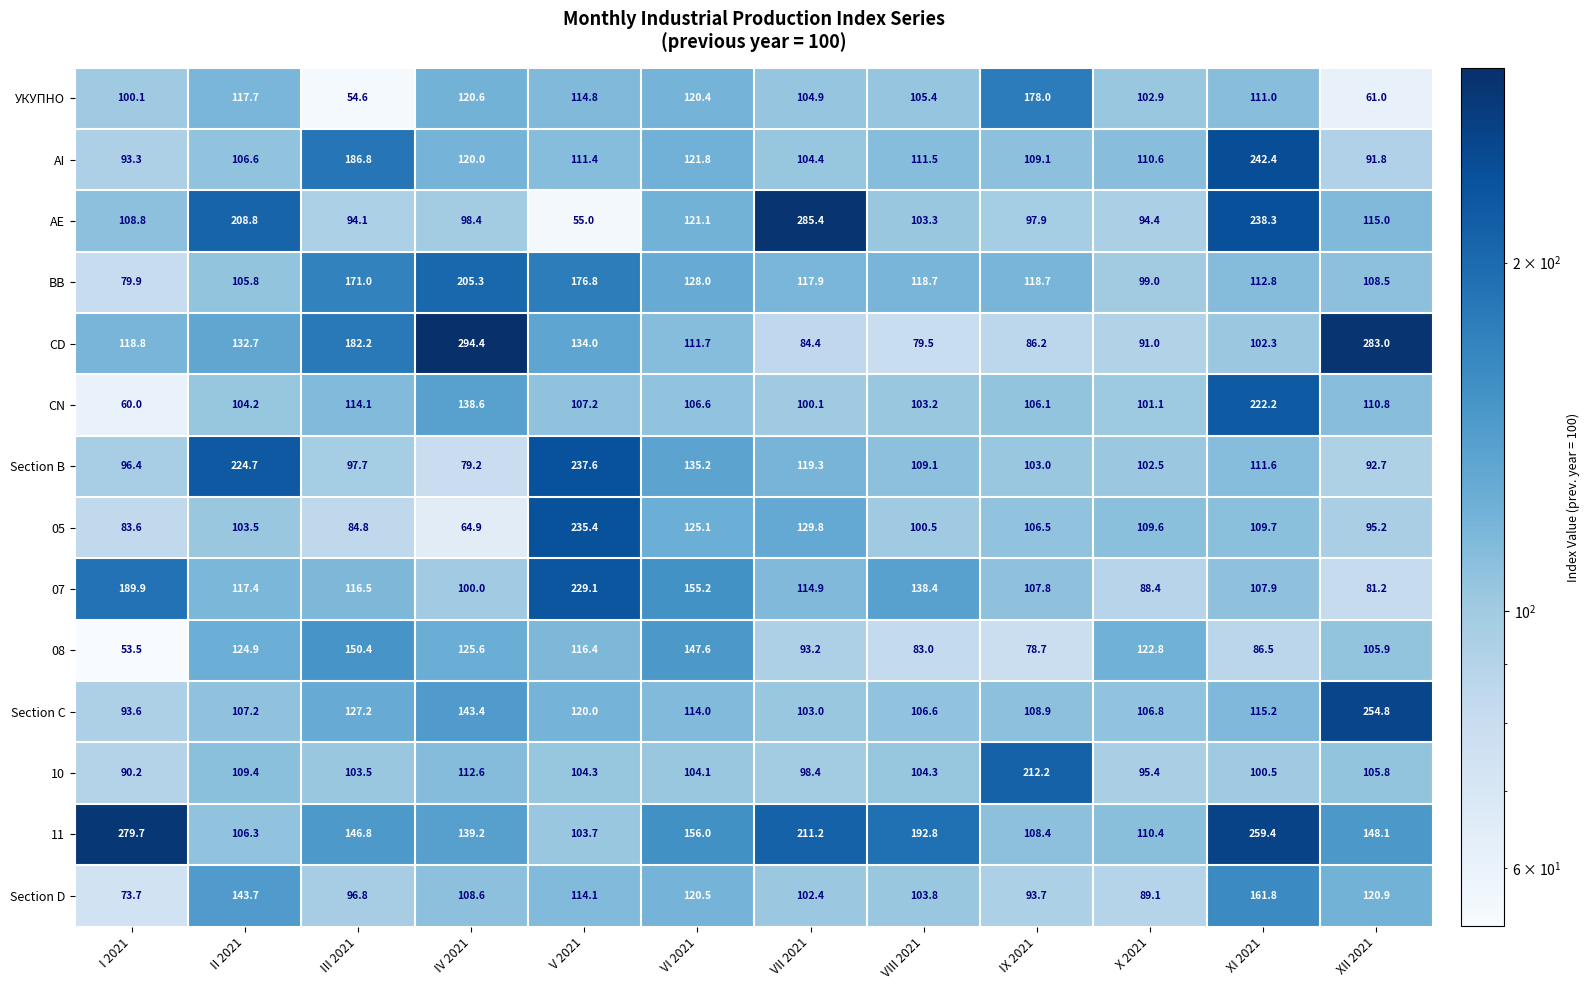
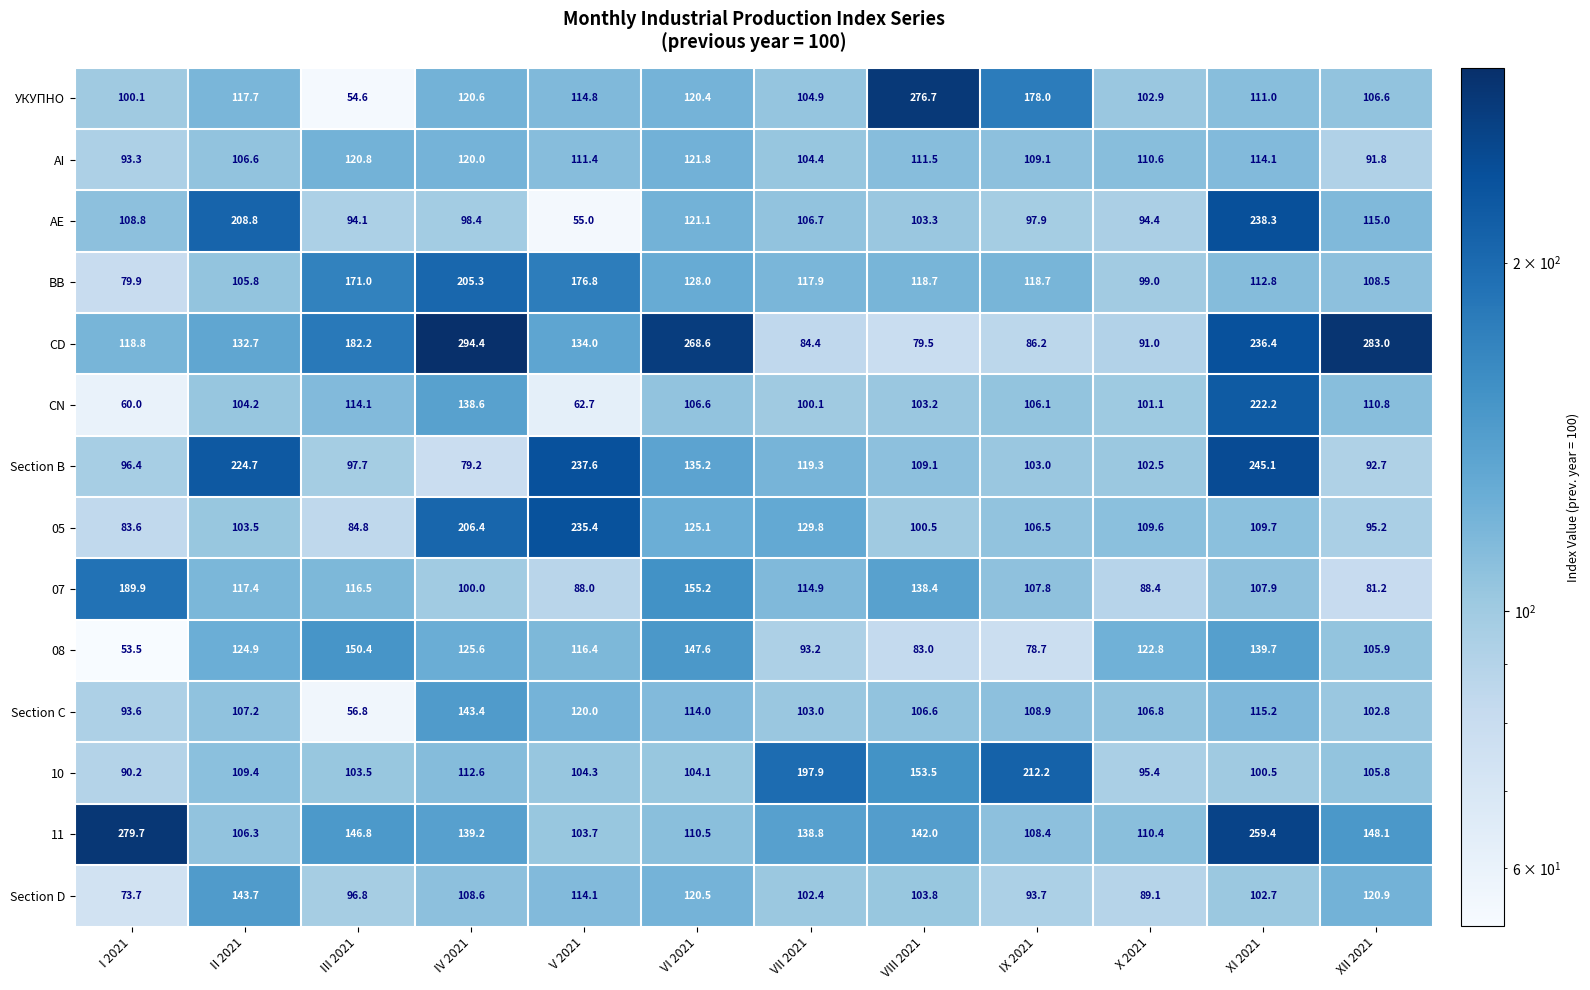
  {
    "УКУПНО": {
      "I 2021": 100.1,
      "II 2021": 117.7,
      "III 2021": 54.6,
      "IV 2021": 120.6,
      "V 2021": 114.8,
      "VI 2021": 120.4,
      "VII 2021": 104.9,
-     "VIII 2021": 105.4,
+     "VIII 2021": 276.7,
      "IX 2021": 178.0,
      "X 2021": 102.9,
      "XI 2021": 111.0,
-     "XII 2021": 61.0
+     "XII 2021": 106.6
    },
    "AI": {
      "I 2021": 93.3,
      "II 2021": 106.6,
-     "III 2021": 186.8,
+     "III 2021": 120.8,
      "IV 2021": 120.0,
      "V 2021": 111.4,
      "VI 2021": 121.8,
      "VII 2021": 104.4,
      "VIII 2021": 111.5,
      "IX 2021": 109.1,
      "X 2021": 110.6,
-     "XI 2021": 242.4,
+     "XI 2021": 114.1,
      "XII 2021": 91.8
    },
    "AE": {
      "I 2021": 108.8,
      "II 2021": 208.8,
      "III 2021": 94.1,
      "IV 2021": 98.4,
      "V 2021": 55.0,
      "VI 2021": 121.1,
-     "VII 2021": 285.4,
+     "VII 2021": 106.7,
      "VIII 2021": 103.3,
      "IX 2021": 97.9,
      "X 2021": 94.4,
      "XI 2021": 238.3,
      "XII 2021": 115.0
    },
    "BB": {
      "I 2021": 79.9,
      "II 2021": 105.8,
      "III 2021": 171.0,
      "IV 2021": 205.3,
      "V 2021": 176.8,
      "VI 2021": 128.0,
      "VII 2021": 117.9,
      "VIII 2021": 118.7,
      "IX 2021": 118.7,
      "X 2021": 99.0,
      "XI 2021": 112.8,
      "XII 2021": 108.5
    },
    "CD": {
      "I 2021": 118.8,
      "II 2021": 132.7,
      "III 2021": 182.2,
      "IV 2021": 294.4,
      "V 2021": 134.0,
-     "VI 2021": 111.7,
+     "VI 2021": 268.6,
      "VII 2021": 84.4,
      "VIII 2021": 79.5,
      "IX 2021": 86.2,
      "X 2021": 91.0,
-     "XI 2021": 102.3,
+     "XI 2021": 236.4,
      "XII 2021": 283.0
    },
    "CN": {
      "I 2021": 60.0,
      "II 2021": 104.2,
      "III 2021": 114.1,
      "IV 2021": 138.6,
-     "V 2021": 107.2,
+     "V 2021": 62.7,
      "VI 2021": 106.6,
      "VII 2021": 100.1,
      "VIII 2021": 103.2,
      "IX 2021": 106.1,
      "X 2021": 101.1,
      "XI 2021": 222.2,
      "XII 2021": 110.8
    },
    "Section B": {
      "I 2021": 96.4,
      "II 2021": 224.7,
      "III 2021": 97.7,
      "IV 2021": 79.2,
      "V 2021": 237.6,
      "VI 2021": 135.2,
      "VII 2021": 119.3,
      "VIII 2021": 109.1,
      "IX 2021": 103.0,
      "X 2021": 102.5,
-     "XI 2021": 111.6,
+     "XI 2021": 245.1,
      "XII 2021": 92.7
    },
    "05": {
      "I 2021": 83.6,
      "II 2021": 103.5,
      "III 2021": 84.8,
-     "IV 2021": 64.9,
+     "IV 2021": 206.4,
      "V 2021": 235.4,
      "VI 2021": 125.1,
      "VII 2021": 129.8,
      "VIII 2021": 100.5,
      "IX 2021": 106.5,
      "X 2021": 109.6,
      "XI 2021": 109.7,
      "XII 2021": 95.2
    },
    "07": {
      "I 2021": 189.9,
      "II 2021": 117.4,
      "III 2021": 116.5,
      "IV 2021": 100.0,
-     "V 2021": 229.1,
+     "V 2021": 88.0,
      "VI 2021": 155.2,
      "VII 2021": 114.9,
      "VIII 2021": 138.4,
      "IX 2021": 107.8,
      "X 2021": 88.4,
      "XI 2021": 107.9,
      "XII 2021": 81.2
    },
    "08": {
      "I 2021": 53.5,
      "II 2021": 124.9,
      "III 2021": 150.4,
      "IV 2021": 125.6,
      "V 2021": 116.4,
      "VI 2021": 147.6,
      "VII 2021": 93.2,
      "VIII 2021": 83.0,
      "IX 2021": 78.7,
      "X 2021": 122.8,
-     "XI 2021": 86.5,
+     "XI 2021": 139.7,
      "XII 2021": 105.9
    },
    "Section C": {
      "I 2021": 93.6,
      "II 2021": 107.2,
-     "III 2021": 127.2,
+     "III 2021": 56.8,
      "IV 2021": 143.4,
      "V 2021": 120.0,
      "VI 2021": 114.0,
      "VII 2021": 103.0,
      "VIII 2021": 106.6,
      "IX 2021": 108.9,
      "X 2021": 106.8,
      "XI 2021": 115.2,
-     "XII 2021": 254.8
+     "XII 2021": 102.8
    },
    "10": {
      "I 2021": 90.2,
      "II 2021": 109.4,
      "III 2021": 103.5,
      "IV 2021": 112.6,
      "V 2021": 104.3,
      "VI 2021": 104.1,
-     "VII 2021": 98.4,
-     "VIII 2021": 104.3,
+     "VII 2021": 197.9,
+     "VIII 2021": 153.5,
      "IX 2021": 212.2,
      "X 2021": 95.4,
      "XI 2021": 100.5,
      "XII 2021": 105.8
    },
    "11": {
      "I 2021": 279.7,
      "II 2021": 106.3,
      "III 2021": 146.8,
      "IV 2021": 139.2,
      "V 2021": 103.7,
-     "VI 2021": 156.0,
-     "VII 2021": 211.2,
-     "VIII 2021": 192.8,
+     "VI 2021": 110.5,
+     "VII 2021": 138.8,
+     "VIII 2021": 142.0,
      "IX 2021": 108.4,
      "X 2021": 110.4,
      "XI 2021": 259.4,
      "XII 2021": 148.1
    },
    "Section D": {
      "I 2021": 73.7,
      "II 2021": 143.7,
      "III 2021": 96.8,
      "IV 2021": 108.6,
      "V 2021": 114.1,
      "VI 2021": 120.5,
      "VII 2021": 102.4,
      "VIII 2021": 103.8,
      "IX 2021": 93.7,
      "X 2021": 89.1,
-     "XI 2021": 161.8,
+     "XI 2021": 102.7,
      "XII 2021": 120.9
    }
  }
